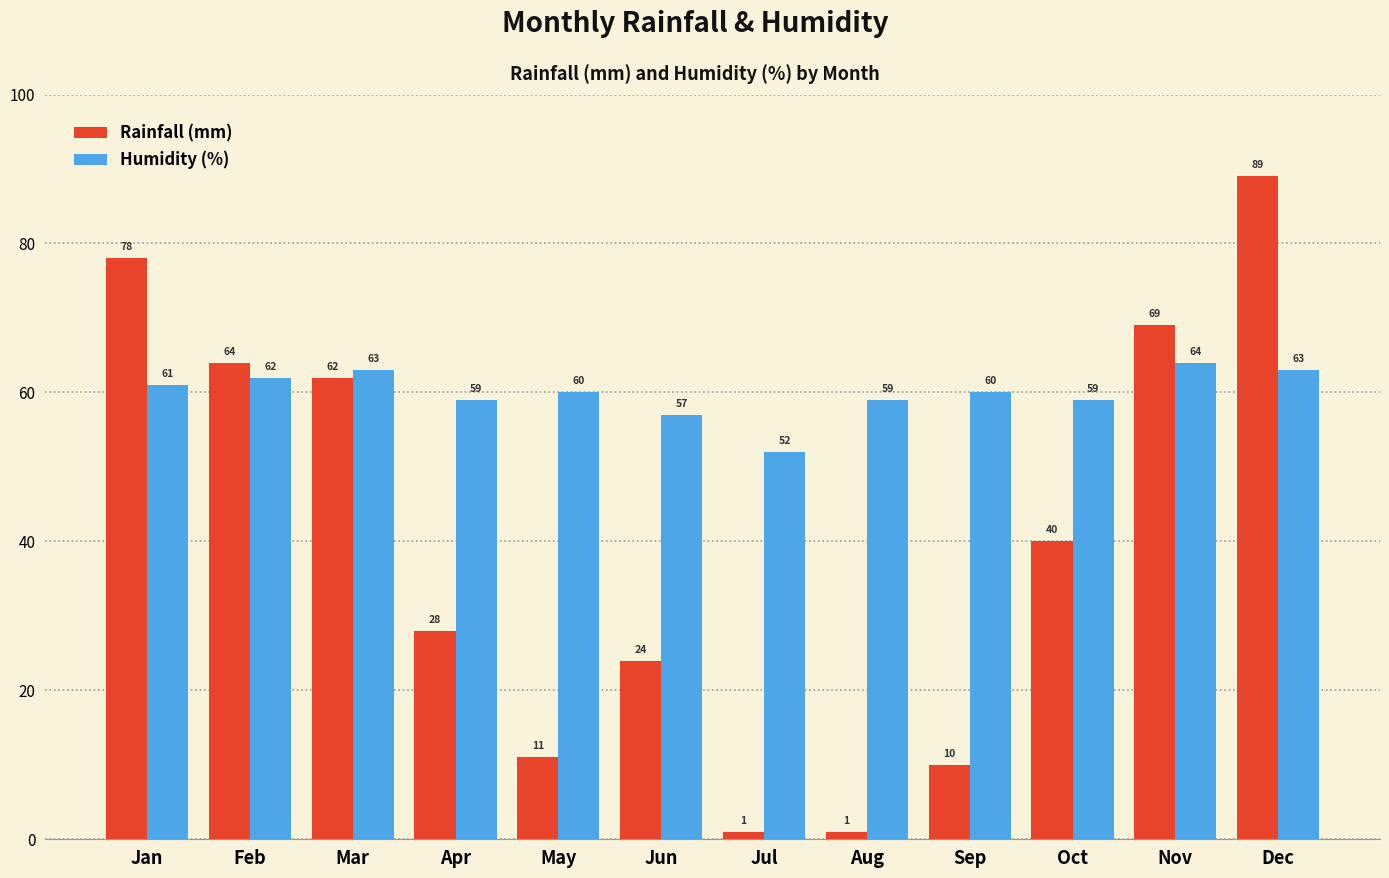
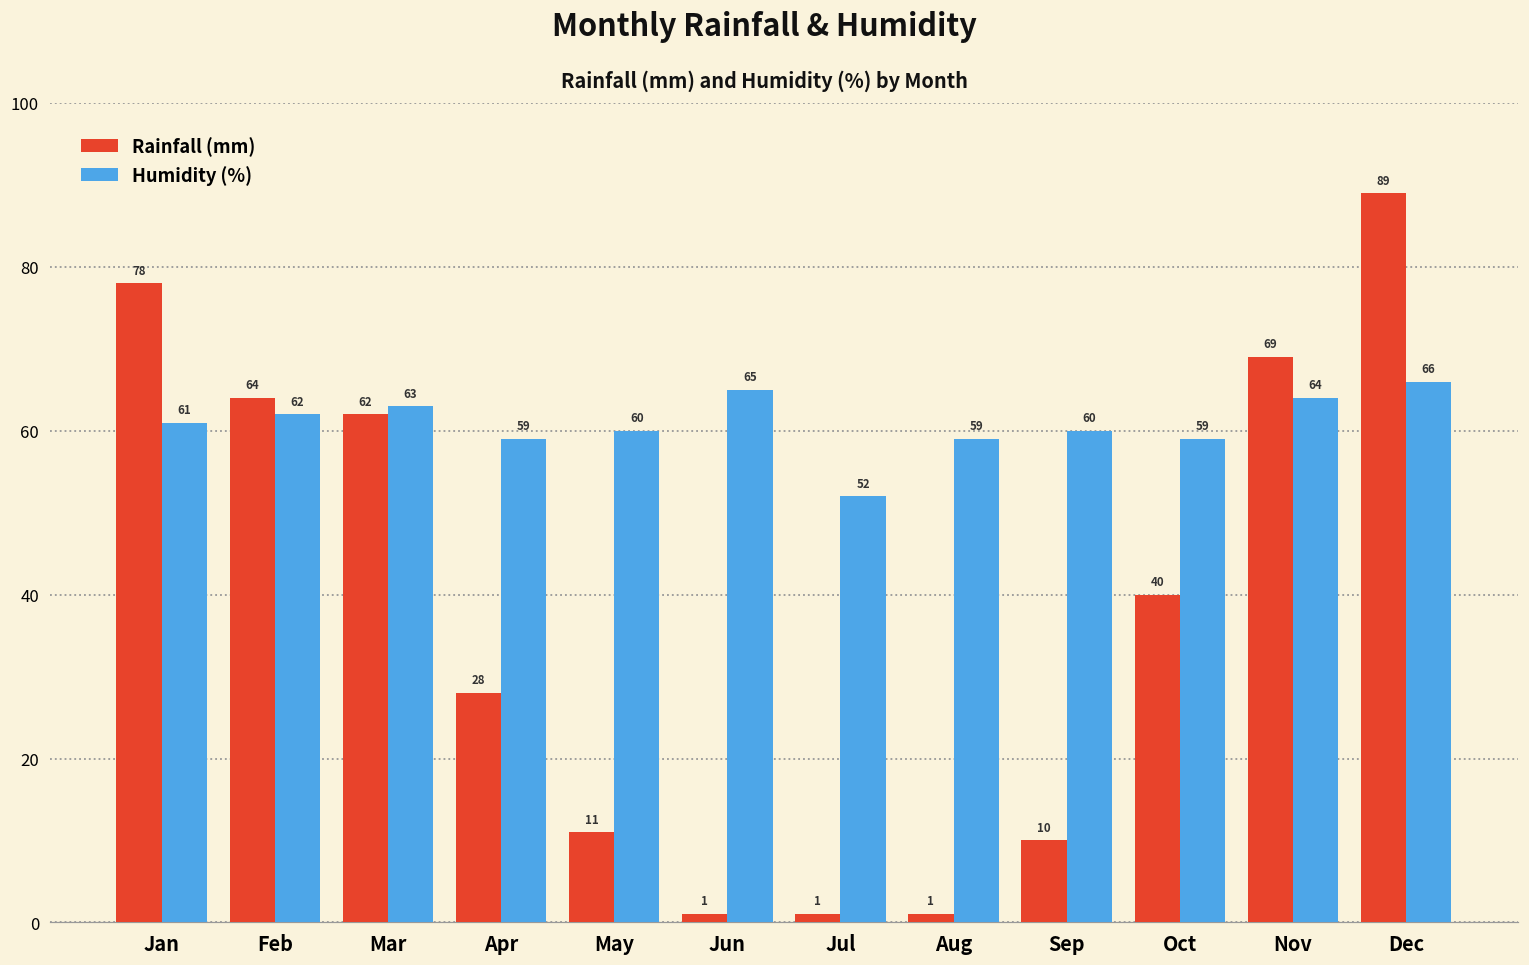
  {
    "Rainfall (mm)": {
      "Jan": 78,
      "Feb": 64,
      "Mar": 62,
      "Apr": 28,
      "May": 11,
-     "Jun": 24,
+     "Jun": 1,
      "Jul": 1,
      "Aug": 1,
      "Sep": 10,
      "Oct": 40,
      "Nov": 69,
      "Dec": 89
    },
    "Humidity (%)": {
      "Jan": 61,
      "Feb": 62,
      "Mar": 63,
      "Apr": 59,
      "May": 60,
-     "Jun": 57,
+     "Jun": 65,
      "Jul": 52,
      "Aug": 59,
      "Sep": 60,
      "Oct": 59,
      "Nov": 64,
-     "Dec": 63
+     "Dec": 66
    }
  }
